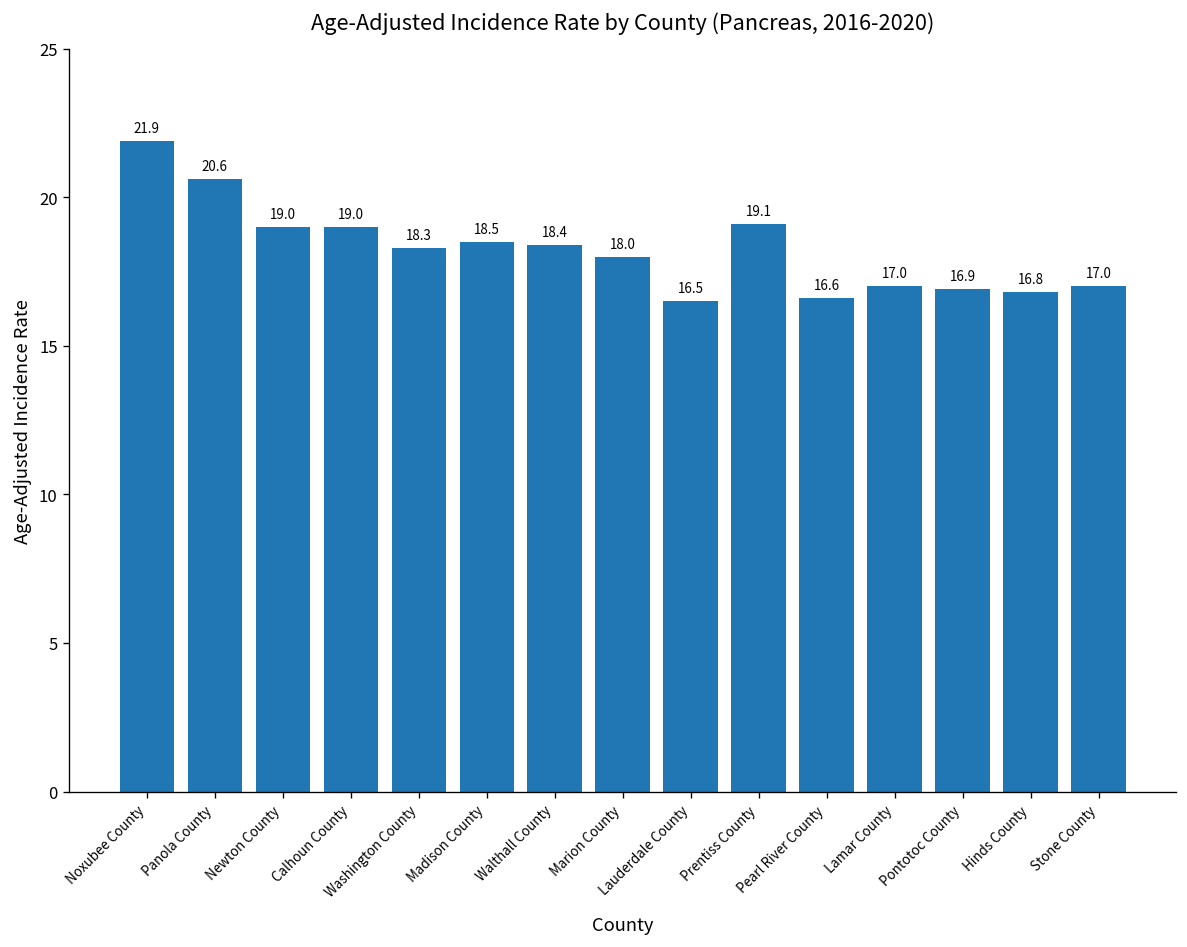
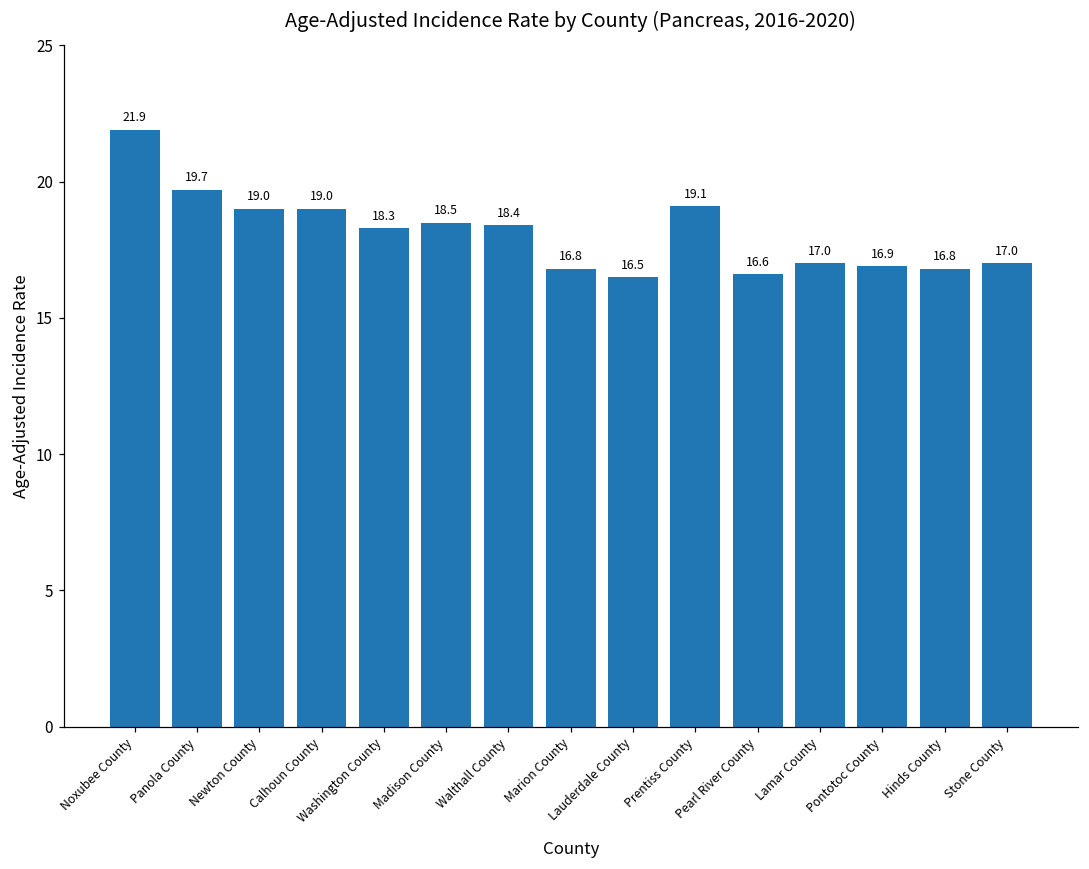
  {
    "Noxubee County": 21.9,
-   "Panola County": 20.6,
+   "Panola County": 19.7,
    "Newton County": 19.0,
    "Calhoun County": 19.0,
    "Washington County": 18.3,
    "Madison County": 18.5,
    "Walthall County": 18.4,
-   "Marion County": 18.0,
+   "Marion County": 16.8,
    "Lauderdale County": 16.5,
    "Prentiss County": 19.1,
    "Pearl River County": 16.6,
    "Lamar County": 17.0,
    "Pontotoc County": 16.9,
    "Hinds County": 16.8,
    "Stone County": 17.0
  }
